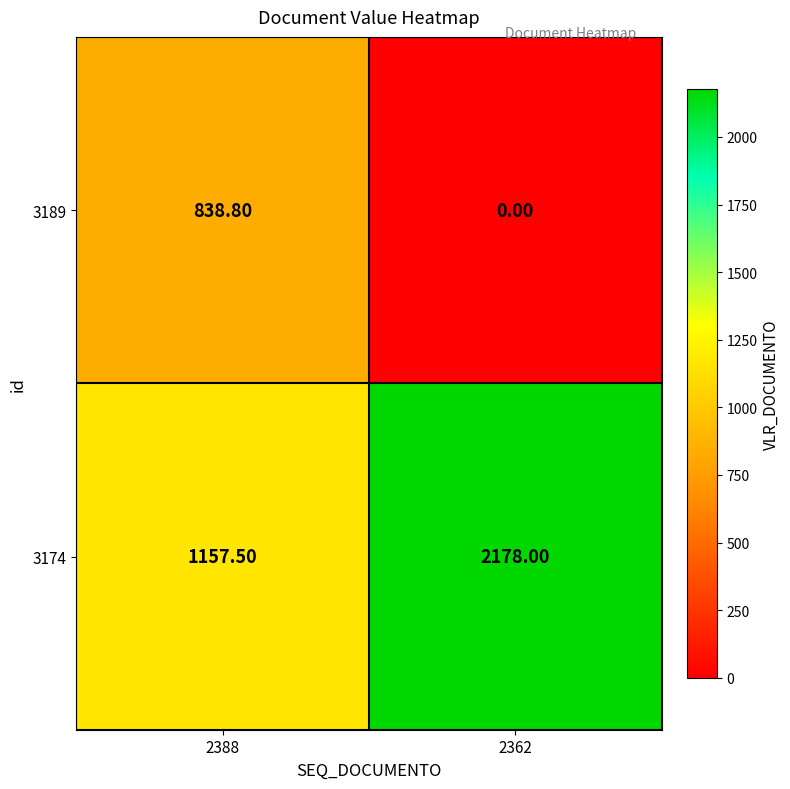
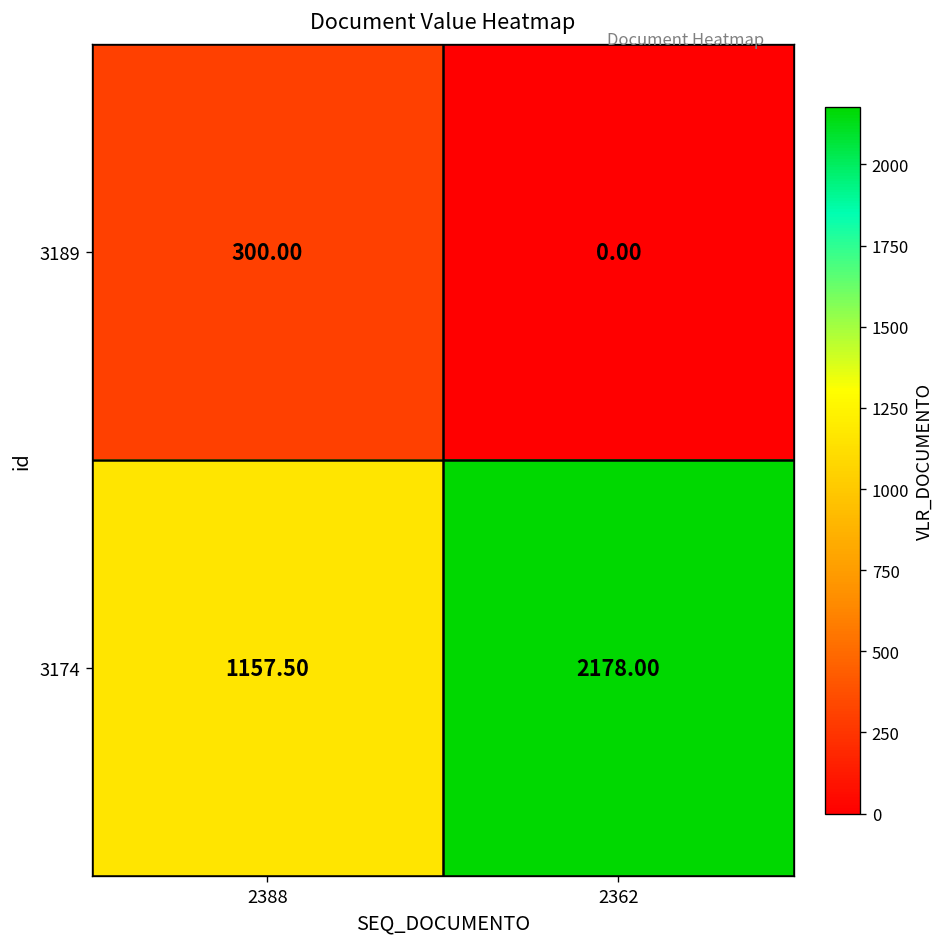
  {
    "3189": {
-     "2388": 838.80,
+     "2388": 300.00,
      "2362": 0.00
    },
    "3174": {
      "2388": 1157.50,
      "2362": 2178.00
    }
  }
